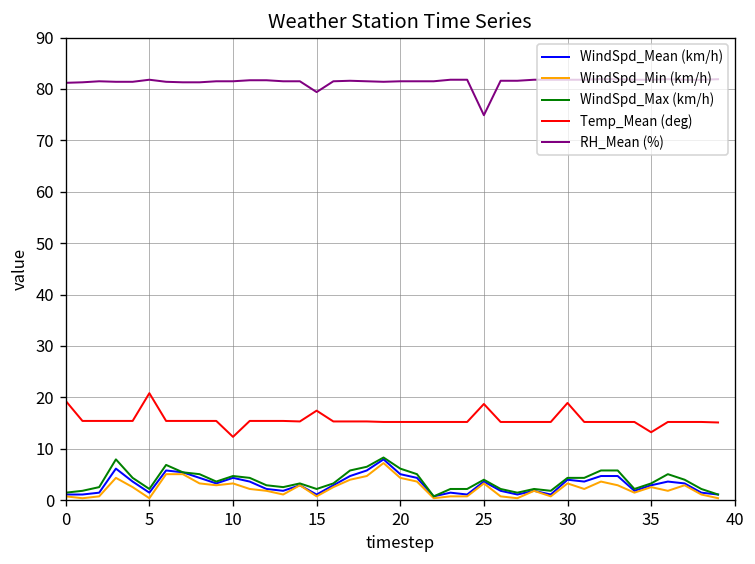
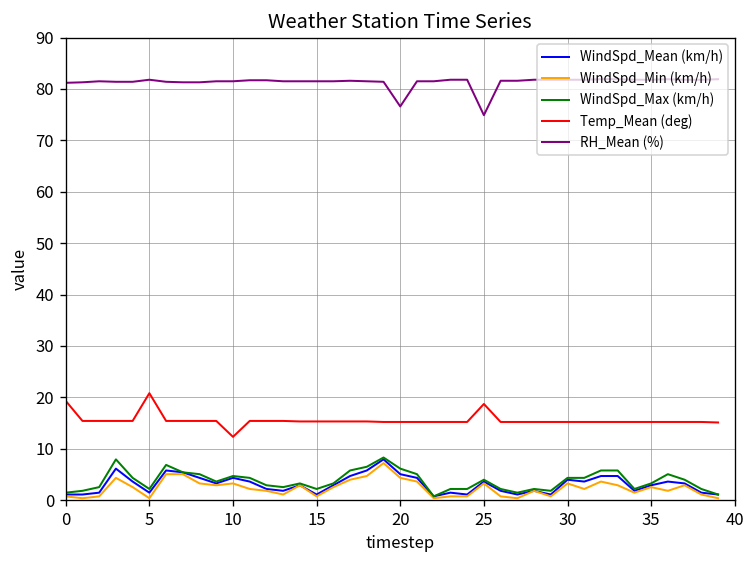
  {
    "WindSpd_Mean (km/h)": {
      "5": 1,
      "20": 5
    },
    "WindSpd_Min (km/h)": {
      "5": 0,
      "10": 3,
      "20": 4,
      "30": 3
    },
    "WindSpd_Max (km/h)": {
      "5": 2,
      "15": 2,
      "20": 6
    },
    "Temp_Mean (deg)": {
      "0": 19,
      "5": 21,
      "10": 12,
-     "15": 17,
+     "15": 15,
      "20": 15,
      "25": 19,
-     "30": 19,
-     "35": 13
+     "30": 15,
+     "35": 15
    },
    "RH_Mean (%)": {
      "0": 81,
      "5": 82,
      "10": 82,
-     "15": 79,
-     "20": 82,
+     "15": 82,
+     "20": 77,
      "25": 75
    }
  }
